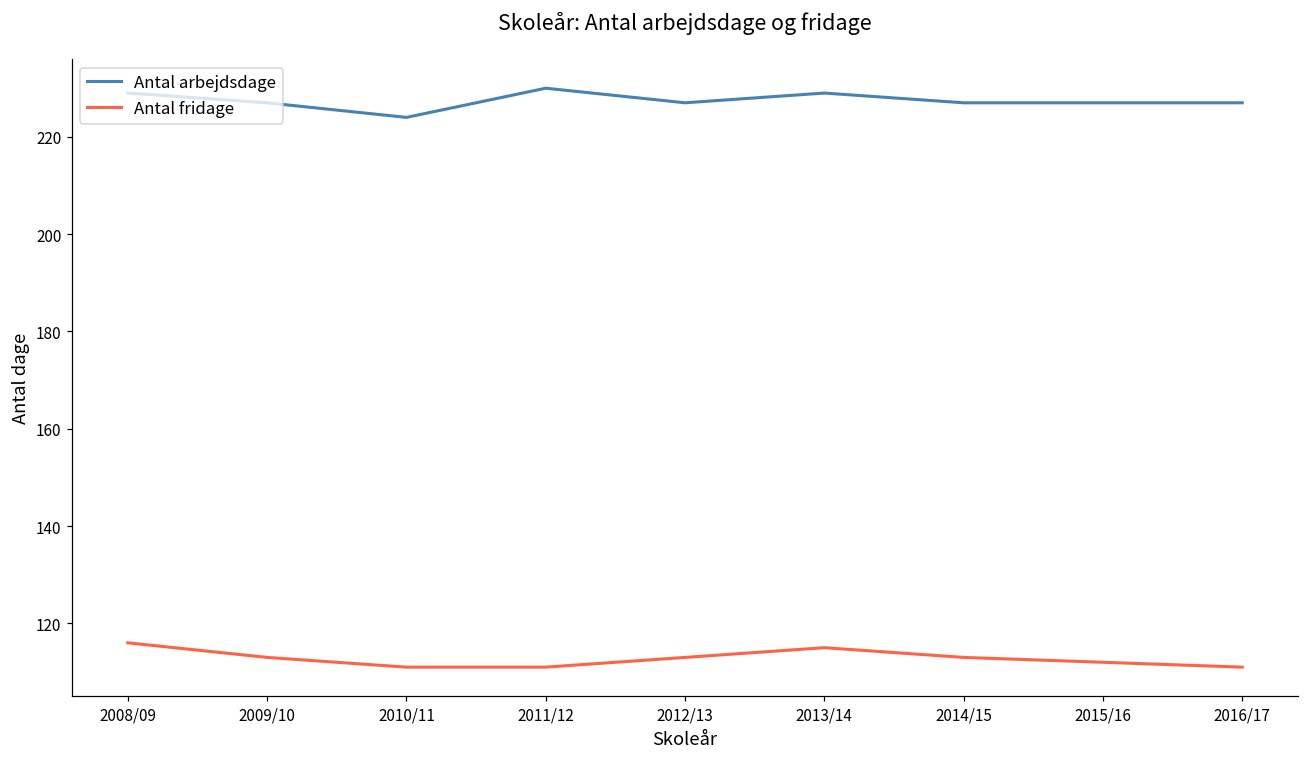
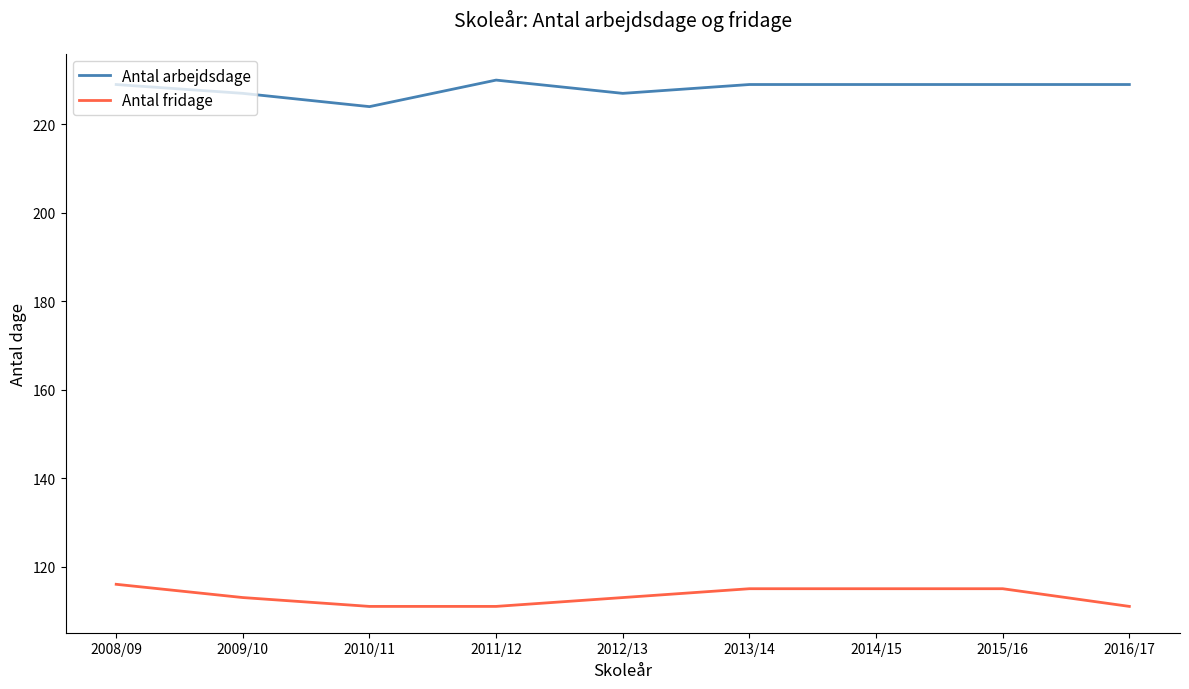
  {
    "Antal arbejdsdage": {
      "2010/11": 224,
      "2011/12": 230,
      "2012/13": 227,
      "2013/14": 229,
-     "2014/15": 227,
-     "2015/16": 227,
-     "2016/17": 227
+     "2014/15": 229,
+     "2015/16": 229,
+     "2016/17": 229
    },
    "Antal fridage": {
      "2008/09": 116,
      "2009/10": 113,
      "2010/11": 111,
      "2011/12": 111,
      "2012/13": 113,
      "2013/14": 115,
-     "2014/15": 113,
-     "2015/16": 112,
+     "2014/15": 115,
+     "2015/16": 115,
      "2016/17": 111
    }
  }
